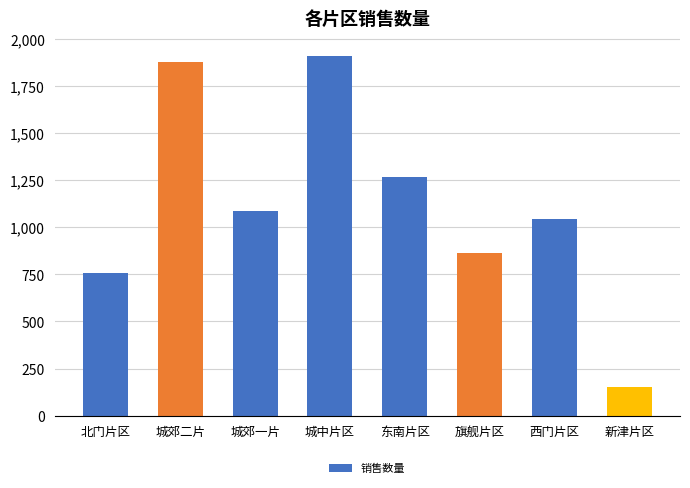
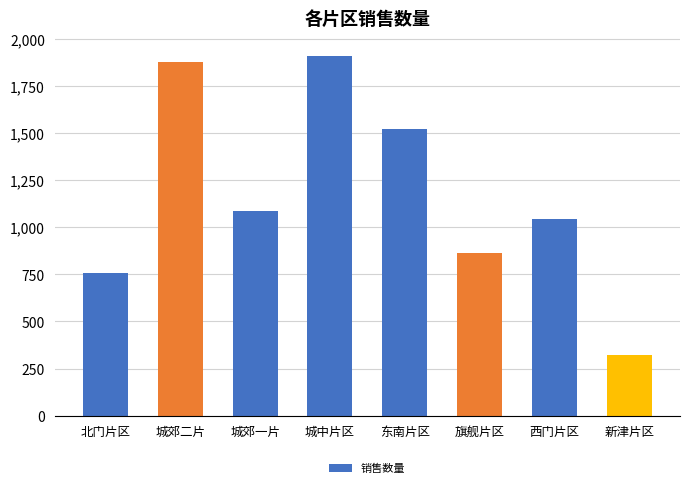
  {
    "北门片区": "760",
    "城郊二片": "1,880",
    "城郊一片": "1,090",
    "城中片区": "1,910",
-   "东南片区": "1,270",
+   "东南片区": "1,530",
    "旗舰片区": "870",
    "西门片区": "1,050",
-   "新津片区": "150"
+   "新津片区": "320"
  }
